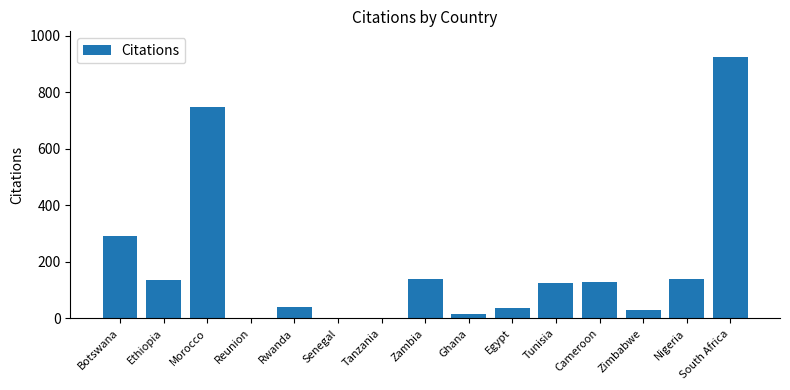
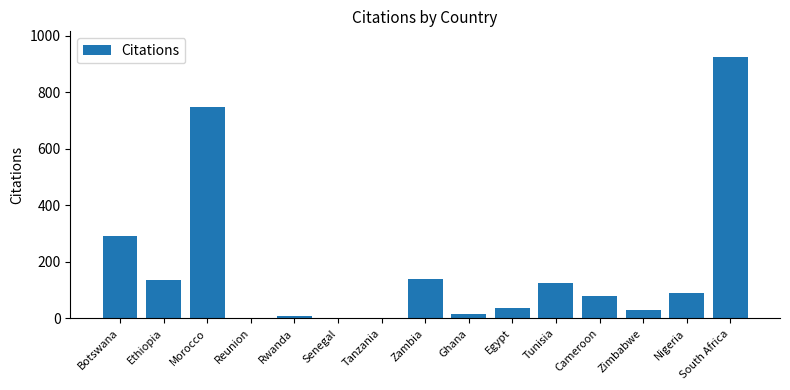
  {
    "Botswana": 290,
    "Ethiopia": 140,
    "Morocco": 750,
    "Reunion": 0,
-   "Rwanda": 40,
+   "Rwanda": 10,
    "Tanzania": 0,
    "Zambia": 140,
    "Ghana": 20,
    "Egypt": 40,
    "Tunisia": 130,
-   "Cameroon": 130,
+   "Cameroon": 80,
    "Zimbabwe": 30,
-   "Nigeria": 140,
+   "Nigeria": 90,
    "South Africa": 920
  }
